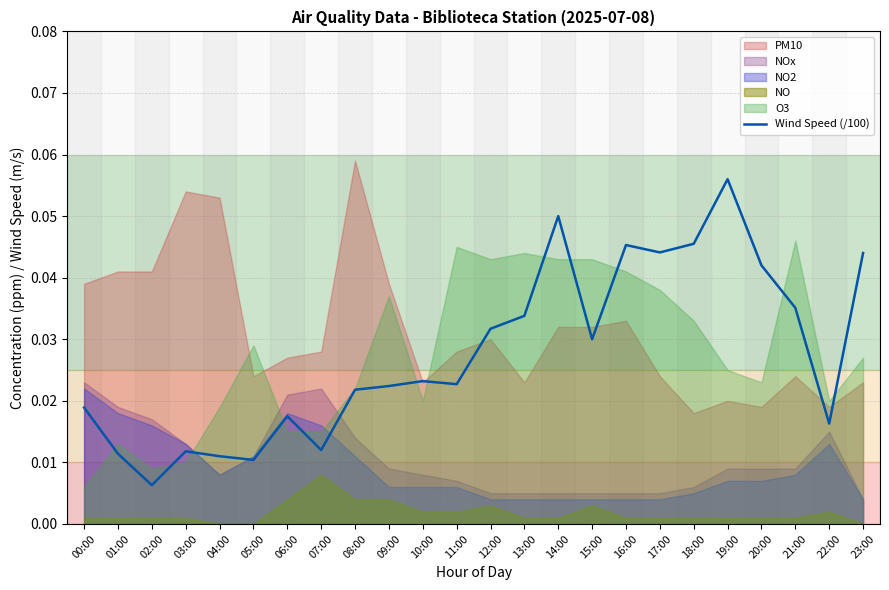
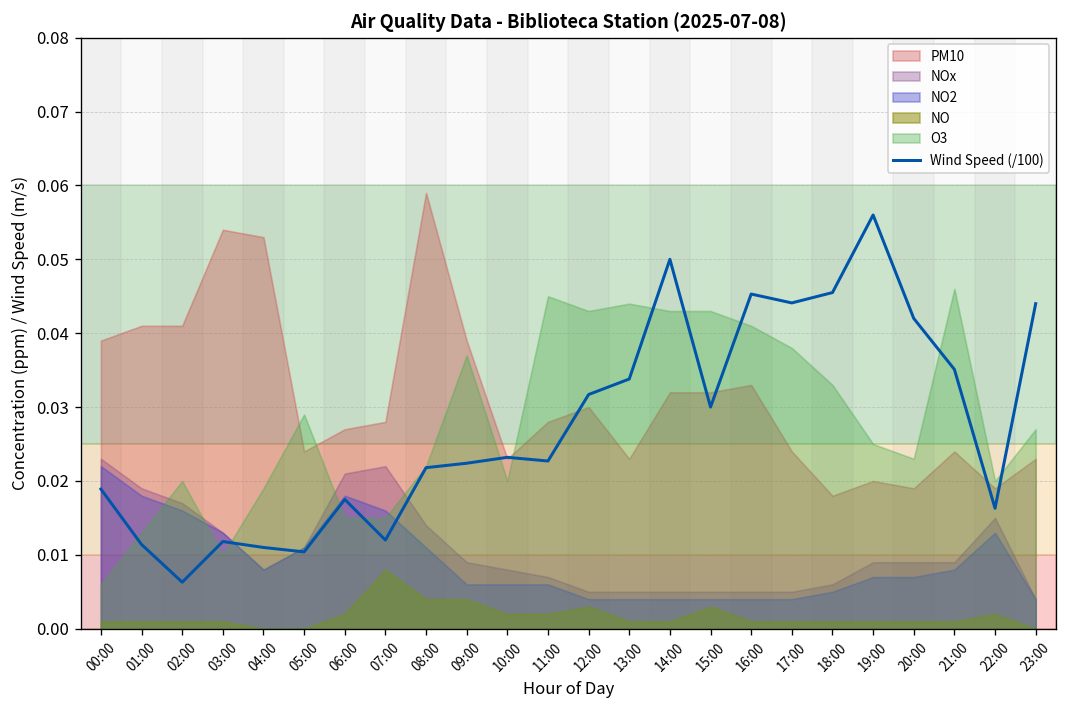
  {
    "Wind Speed (/100)": {
      "00:00": 0.019,
      "01:00": 0.011,
      "02:00": 0.006,
      "03:00": 0.012,
      "04:00": 0.011,
      "05:00": 0.010,
      "06:00": 0.018,
      "07:00": 0.012,
      "09:00": 0.022,
      "11:00": 0.023,
      "12:00": 0.032,
      "13:00": 0.034,
      "14:00": 0.050,
      "15:00": 0.030,
      "16:00": 0.045,
      "17:00": 0.044,
      "18:00": 0.046,
      "19:00": 0.056,
      "20:00": 0.042,
      "21:00": 0.035,
      "22:00": 0.016,
      "23:00": 0.044
    },
    "NO": {
      "00:00": 0.001,
      "01:00": 0.001,
      "02:00": 0.001,
      "03:00": 0.001,
      "04:00": 0.000,
      "05:00": 0.000,
-     "06:00": 0.004,
+     "06:00": 0.002,
      "07:00": 0.008,
      "08:00": 0.004,
      "09:00": 0.004,
      "10:00": 0.002,
      "11:00": 0.002,
      "12:00": 0.003,
      "13:00": 0.001,
      "14:00": 0.001,
      "15:00": 0.003,
      "16:00": 0.001,
      "17:00": 0.001,
      "18:00": 0.001,
      "19:00": 0.001,
      "20:00": 0.001,
      "21:00": 0.001,
      "22:00": 0.002,
      "23:00": 0.000
    },
    "O3": {
      "00:00": 0.006,
      "01:00": 0.013,
-     "02:00": 0.009,
+     "02:00": 0.020,
      "03:00": 0.010,
      "04:00": 0.019,
      "05:00": 0.029,
      "06:00": 0.015,
      "07:00": 0.015,
      "09:00": 0.037,
      "10:00": 0.020,
      "11:00": 0.045,
      "12:00": 0.043,
      "13:00": 0.044,
      "14:00": 0.043,
      "15:00": 0.043,
      "16:00": 0.041,
      "17:00": 0.038,
      "18:00": 0.033,
      "19:00": 0.025,
      "20:00": 0.023,
      "21:00": 0.046,
      "22:00": 0.020,
      "23:00": 0.027
    }
  }
